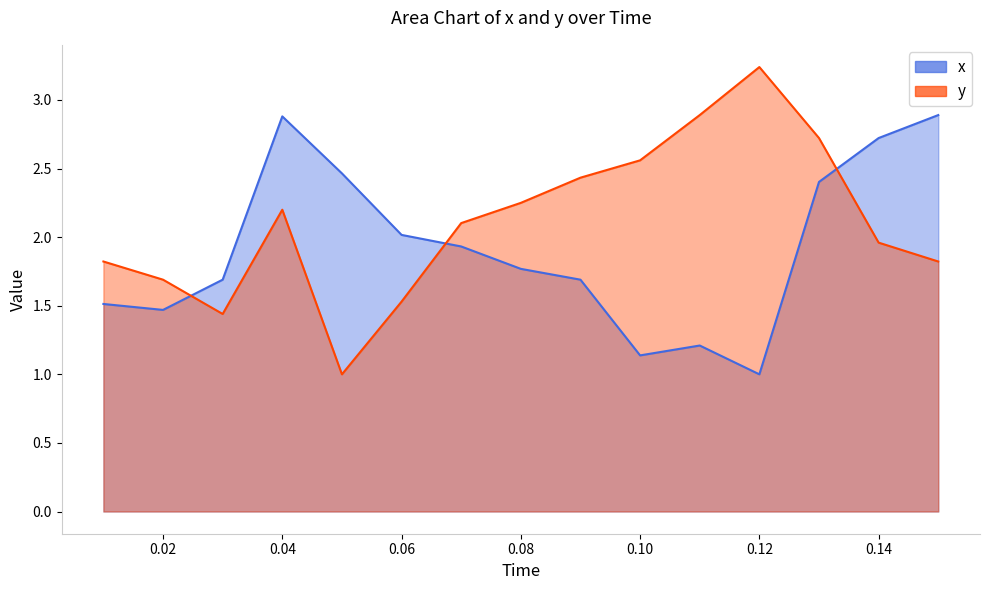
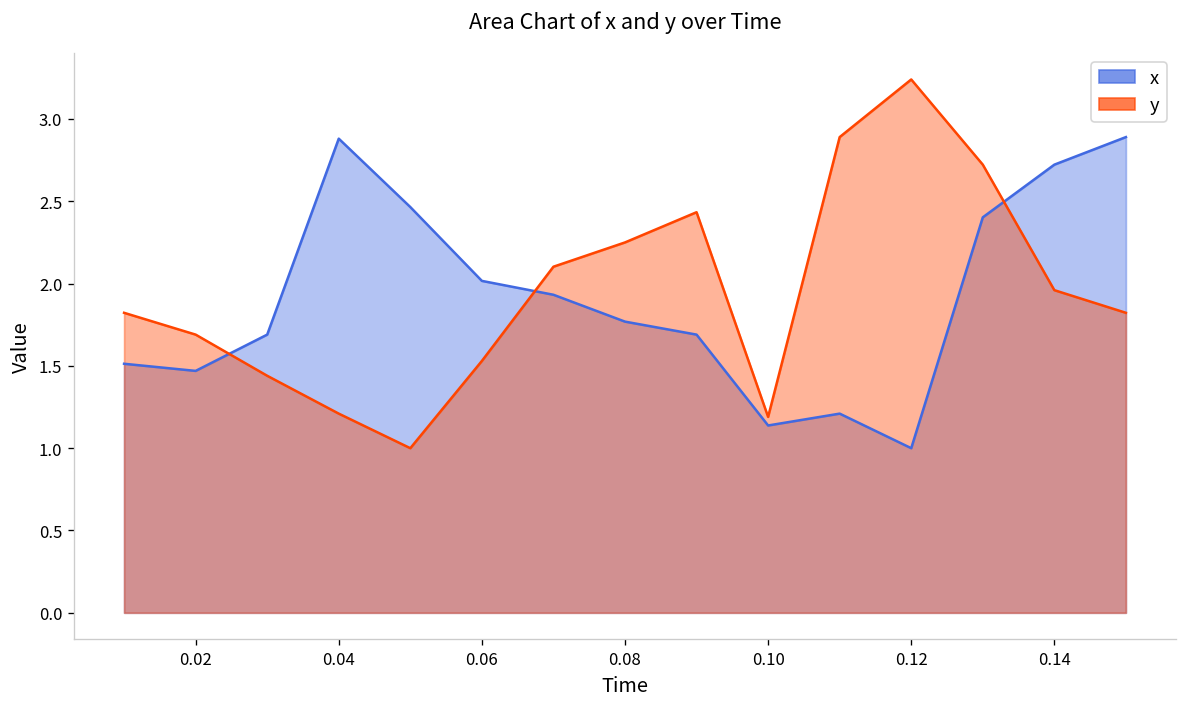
  {
    "x": {
      "0.02": 1.47,
      "0.04": 2.88,
      "0.06": 2.02,
      "0.08": 1.77,
      "0.10": 1.14,
      "0.12": 1.00,
      "0.14": 2.72
    },
    "y": {
      "0.02": 1.69,
-     "0.04": 2.20,
+     "0.04": 1.21,
      "0.06": 1.53,
      "0.08": 2.25,
-     "0.10": 2.56,
+     "0.10": 1.19,
      "0.12": 3.24,
      "0.14": 1.96
    }
  }
